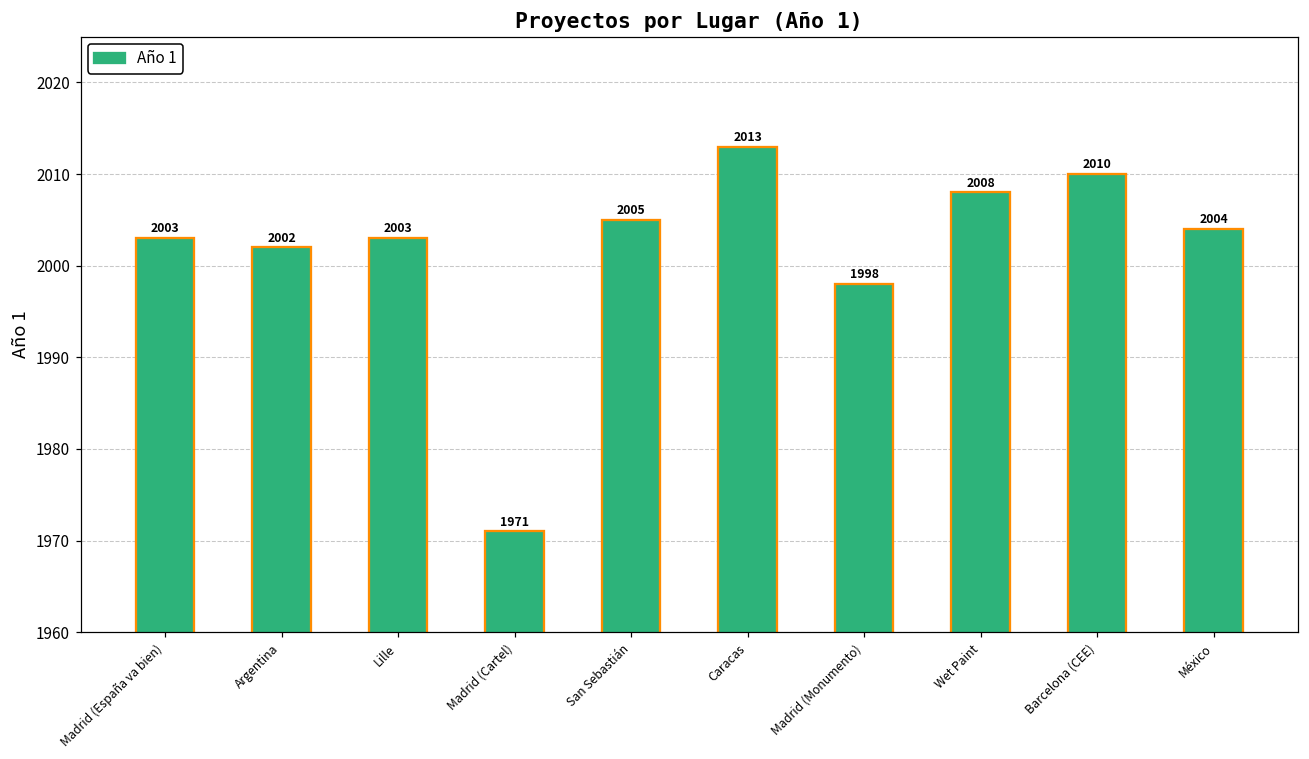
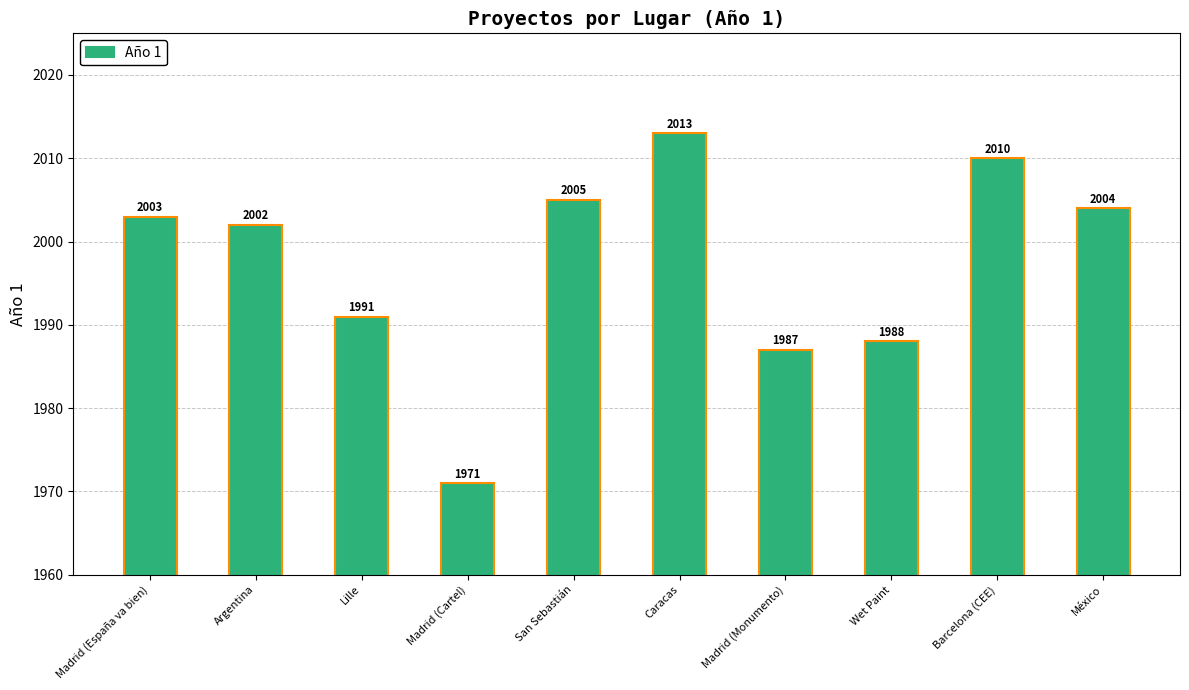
  {
    "Madrid (España va bien)": 2003,
    "Argentina": 2002,
-   "Lille": 2003,
+   "Lille": 1991,
    "Madrid (Cartel)": 1971,
    "San Sebastián": 2005,
    "Caracas": 2013,
-   "Madrid (Monumento)": 1998,
-   "Wet Paint": 2008,
+   "Madrid (Monumento)": 1987,
+   "Wet Paint": 1988,
    "Barcelona (CEE)": 2010,
    "México": 2004
  }
